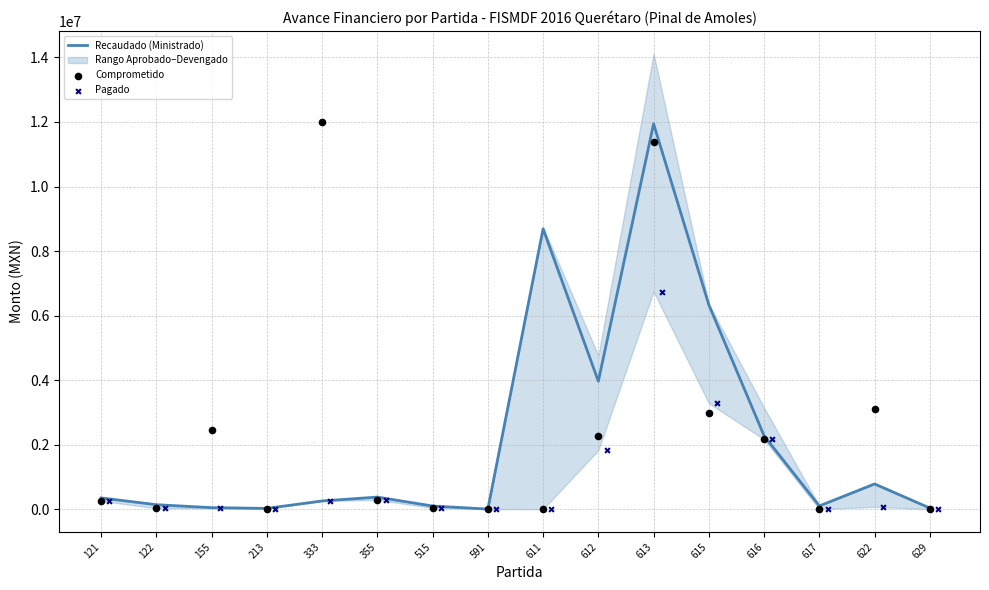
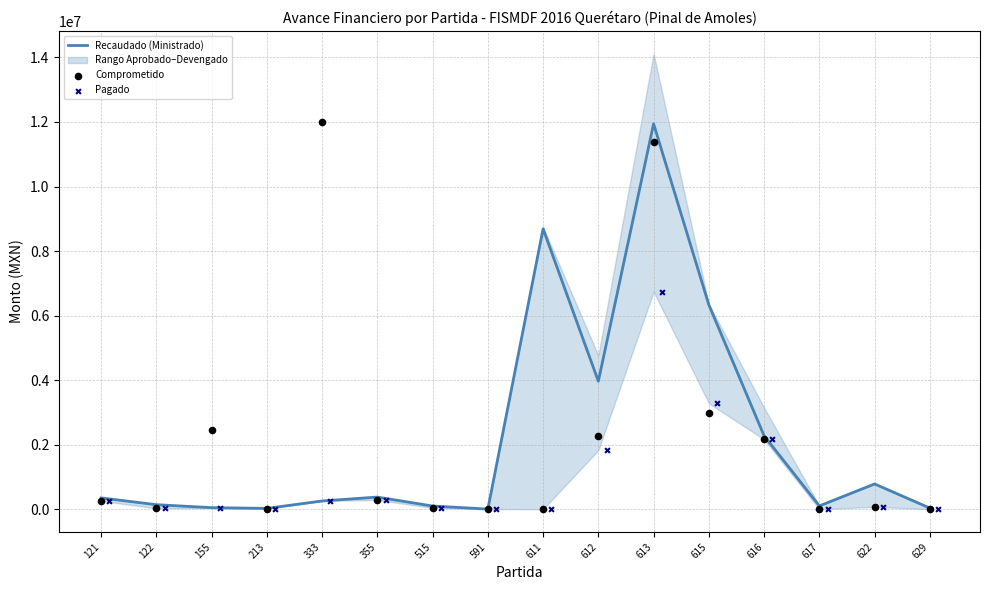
  {
    "Comprometido": {
-     "622": 3100000
+     "622": 100000
    }
  }
